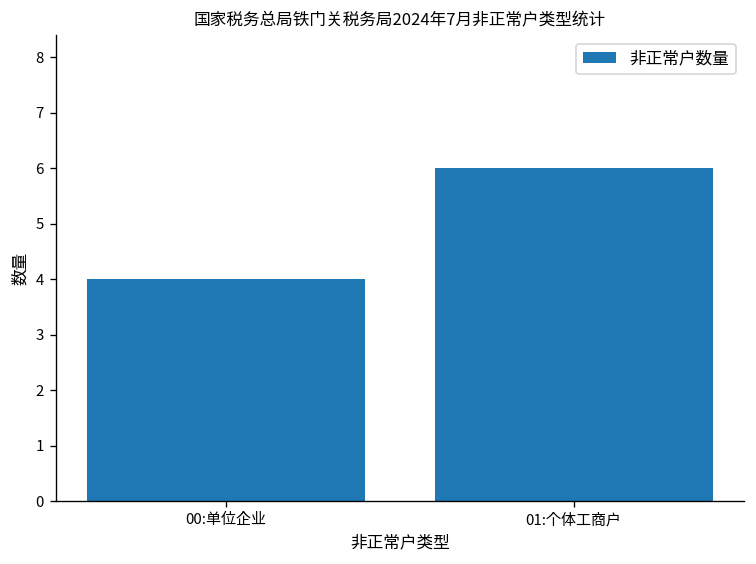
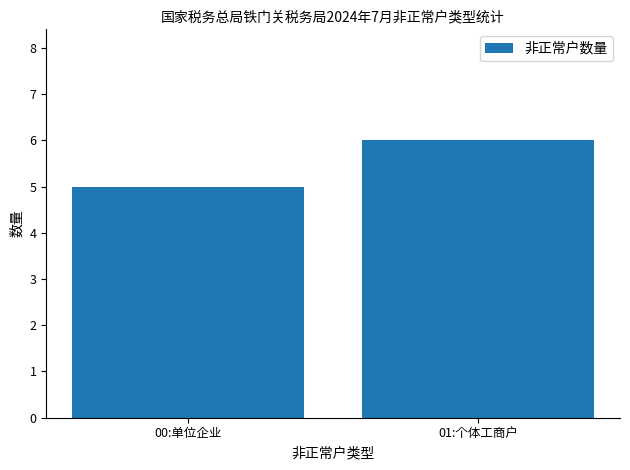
  {
-   "00:单位企业": 4,
+   "00:单位企业": 5,
    "01:个体工商户": 6
  }
